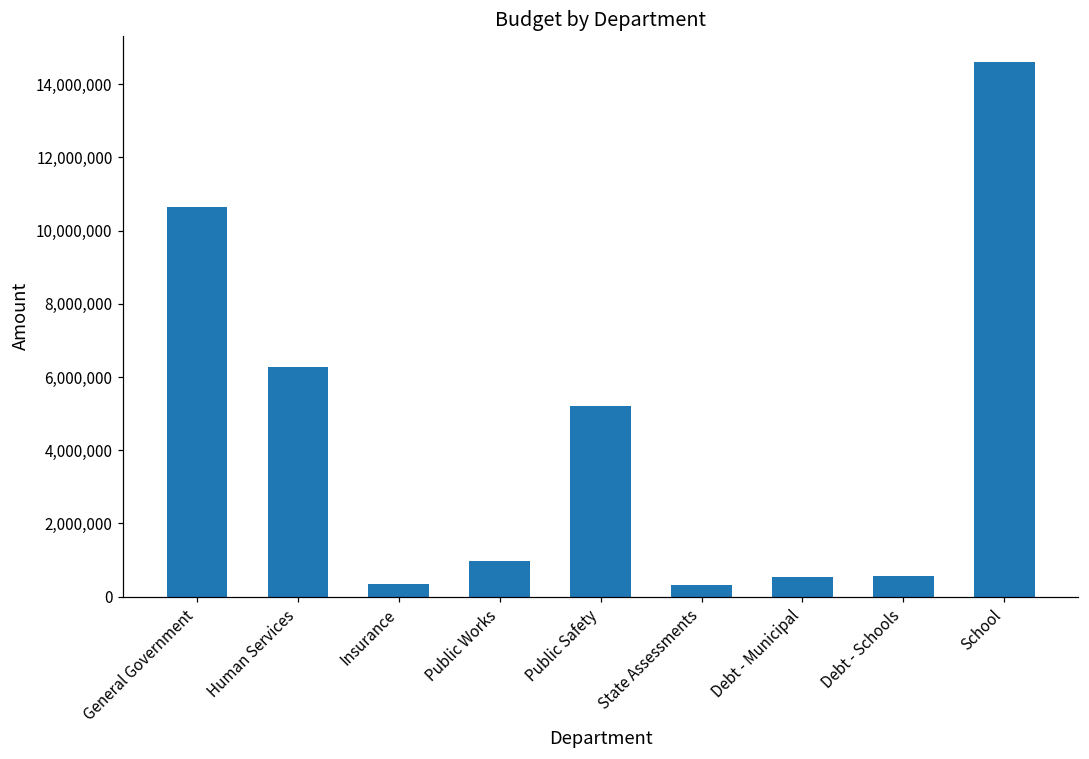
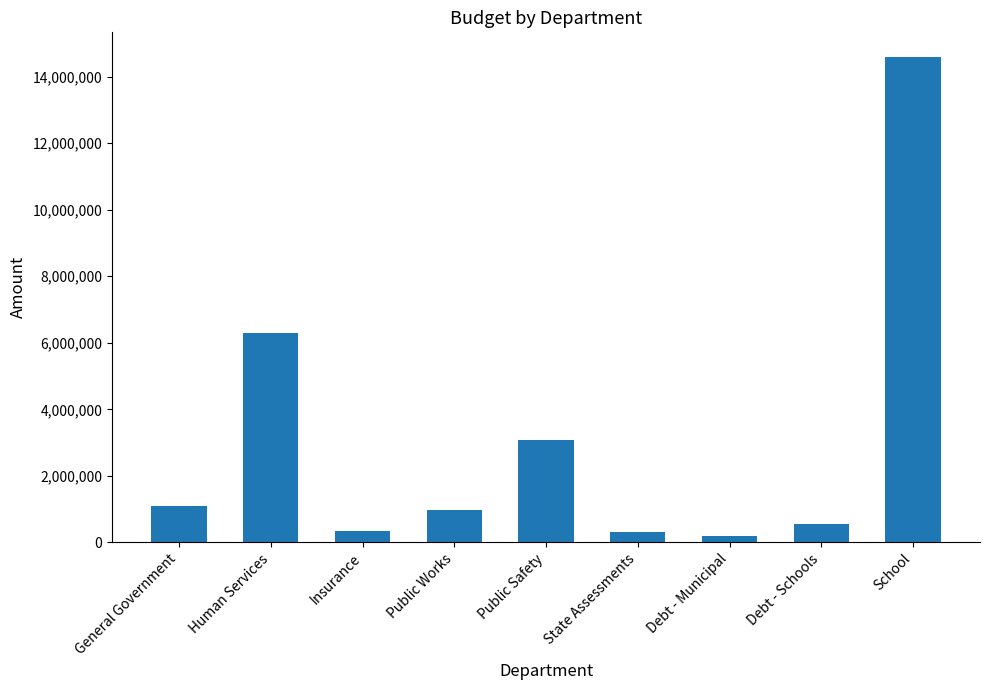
  {
-   "General Government": "10,700,000",
+   "General Government": "1,100,000",
    "Human Services": "6,300,000",
    "Insurance": "400,000",
    "Public Works": "1,000,000",
-   "Public Safety": "5,200,000",
+   "Public Safety": "3,100,000",
    "State Assessments": "300,000",
-   "Debt - Municipal": "500,000",
+   "Debt - Municipal": "200,000",
    "Debt - Schools": "600,000",
    "School": "14,600,000"
  }
